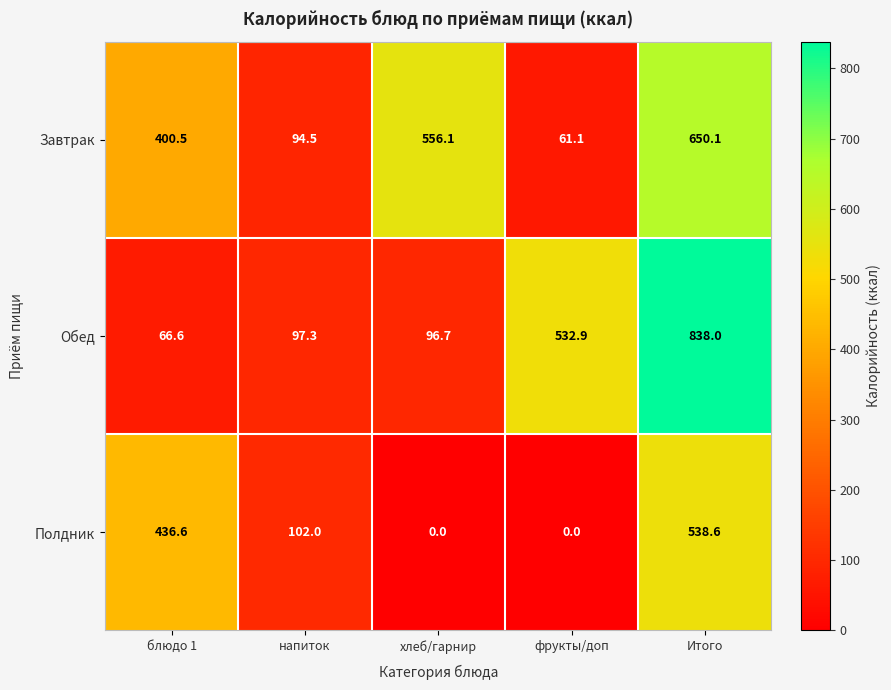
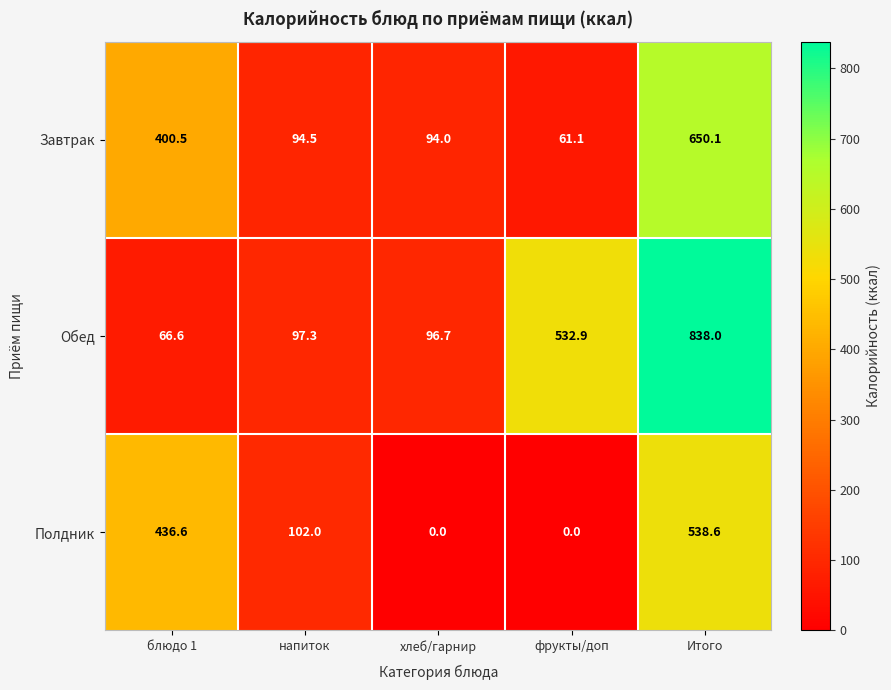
  {
    "Завтрак": {
      "блюдо 1": 400.5,
      "напиток": 94.5,
-     "хлеб/гарнир": 556.1,
+     "хлеб/гарнир": 94.0,
      "фрукты/доп": 61.1,
      "Итого": 650.1
    },
    "Обед": {
      "блюдо 1": 66.6,
      "напиток": 97.3,
      "хлеб/гарнир": 96.7,
      "фрукты/доп": 532.9,
      "Итого": 838.0
    },
    "Полдник": {
      "блюдо 1": 436.6,
      "напиток": 102.0,
      "хлеб/гарнир": 0.0,
      "фрукты/доп": 0.0,
      "Итого": 538.6
    }
  }
